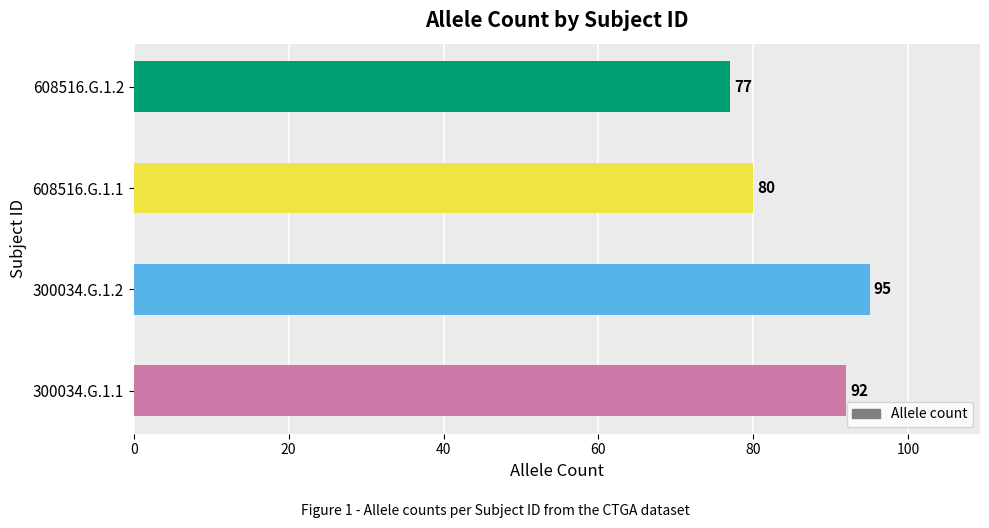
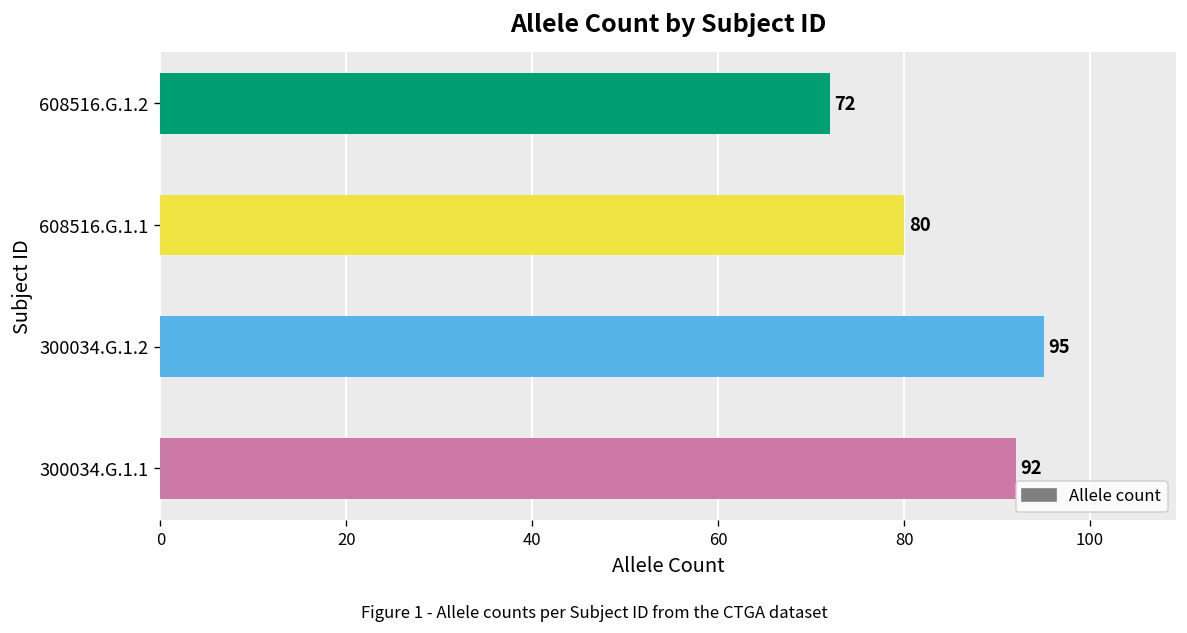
  {
-   "608516.G.1.2": 77,
+   "608516.G.1.2": 72,
    "608516.G.1.1": 80,
    "300034.G.1.2": 95,
    "300034.G.1.1": 92
  }
